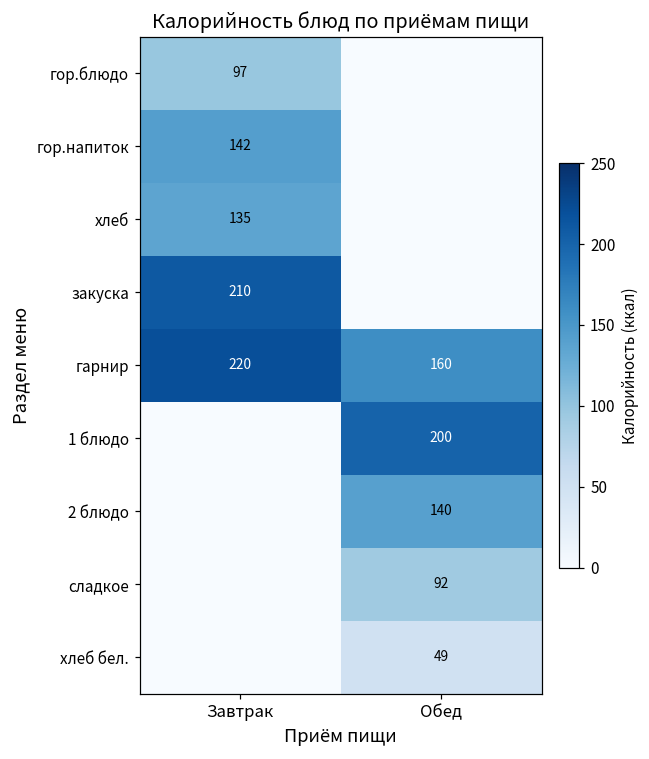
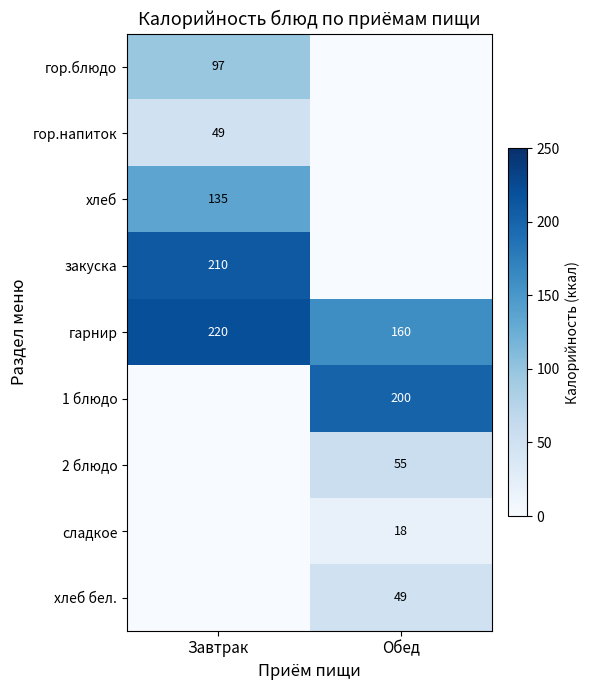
  {
    "гор.блюдо": {
      "Завтрак": 97
    },
    "гор.напиток": {
-     "Завтрак": 142
+     "Завтрак": 49
    },
    "хлеб": {
      "Завтрак": 135
    },
    "закуска": {
      "Завтрак": 210
    },
    "гарнир": {
      "Завтрак": 220,
      "Обед": 160
    },
    "1 блюдо": {
      "Обед": 200
    },
    "2 блюдо": {
-     "Обед": 140
+     "Обед": 55
    },
    "сладкое": {
-     "Обед": 92
+     "Обед": 18
    },
    "хлеб бел.": {
      "Обед": 49
    }
  }
